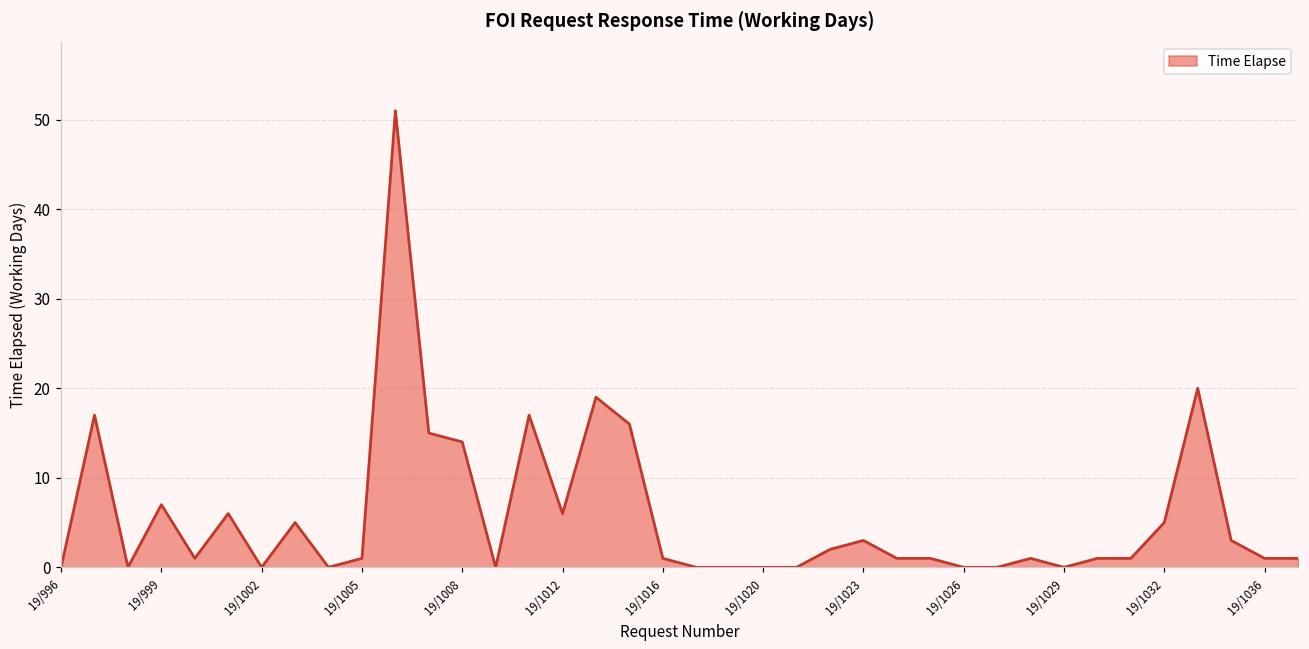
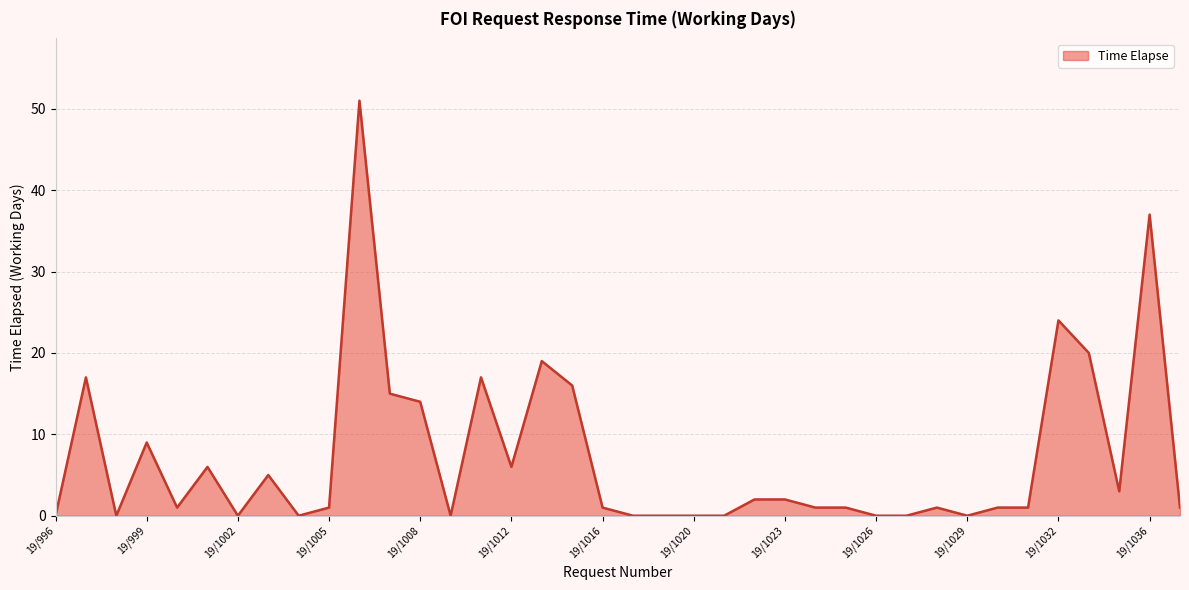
  {
    "19/996": 0,
-   "19/999": 7,
+   "19/999": 9,
    "19/1002": 0,
    "19/1005": 1,
    "19/1008": 14,
    "19/1012": 6,
    "19/1016": 1,
    "19/1020": 0,
-   "19/1023": 3,
+   "19/1023": 2,
    "19/1026": 0,
    "19/1029": 0,
-   "19/1032": 5,
-   "19/1036": 1
+   "19/1032": 24,
+   "19/1036": 37
  }
